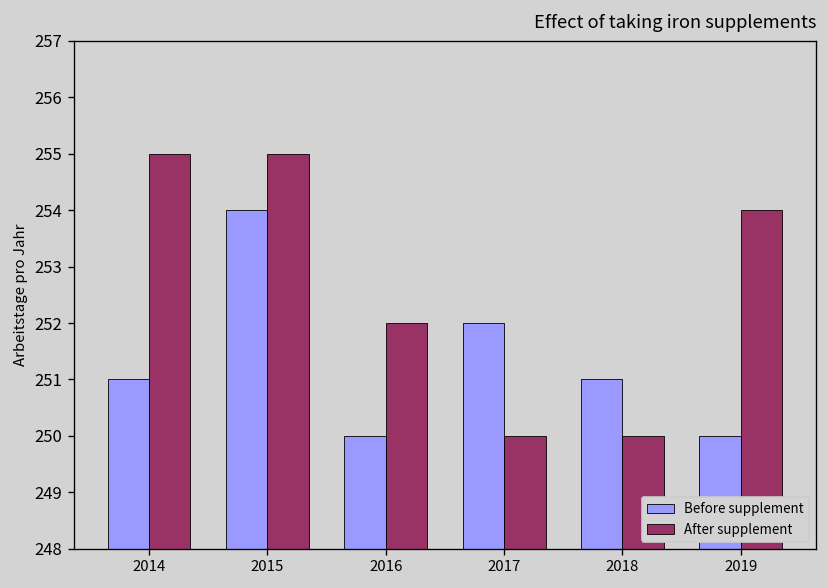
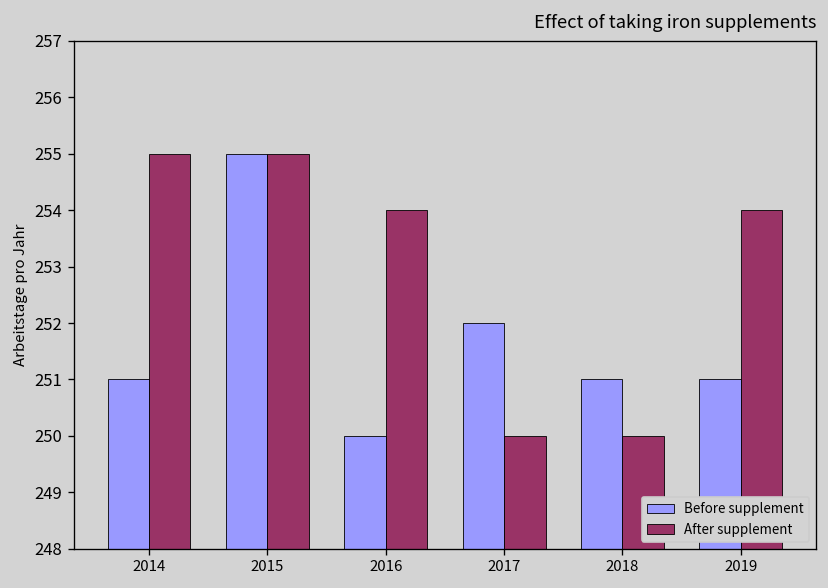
  {
    "Before supplement": {
      "2014": 251,
-     "2015": 254,
+     "2015": 255,
      "2016": 250,
      "2017": 252,
      "2018": 251,
-     "2019": 250
+     "2019": 251
    },
    "After supplement": {
      "2014": 255,
      "2015": 255,
-     "2016": 252,
+     "2016": 254,
      "2017": 250,
      "2018": 250,
      "2019": 254
    }
  }
